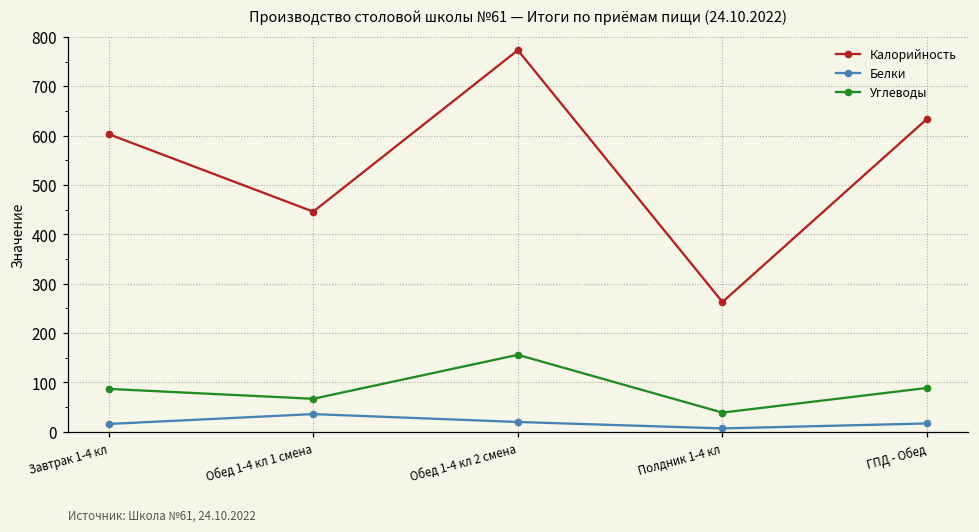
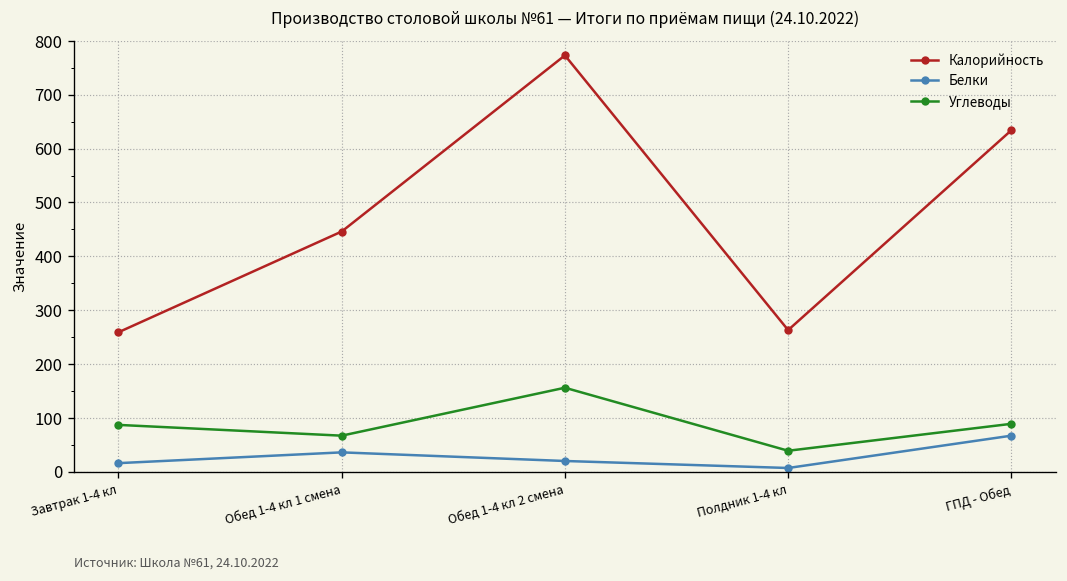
  {
    "Калорийность": {
-     "Завтрак 1-4 кл": 600,
+     "Завтрак 1-4 кл": 260,
      "Обед 1-4 кл 1 смена": 450,
      "Обед 1-4 кл 2 смена": 770,
      "Полдник 1-4 кл": 260,
      "ГПД - Обед": 630
    },
    "Белки": {
      "Завтрак 1-4 кл": 20,
      "Обед 1-4 кл 1 смена": 40,
      "Обед 1-4 кл 2 смена": 20,
      "Полдник 1-4 кл": 10,
-     "ГПД - Обед": 20
+     "ГПД - Обед": 70
    },
    "Углеводы": {
      "Завтрак 1-4 кл": 90,
      "Обед 1-4 кл 1 смена": 70,
      "Обед 1-4 кл 2 смена": 160,
      "Полдник 1-4 кл": 40,
      "ГПД - Обед": 90
    }
  }
